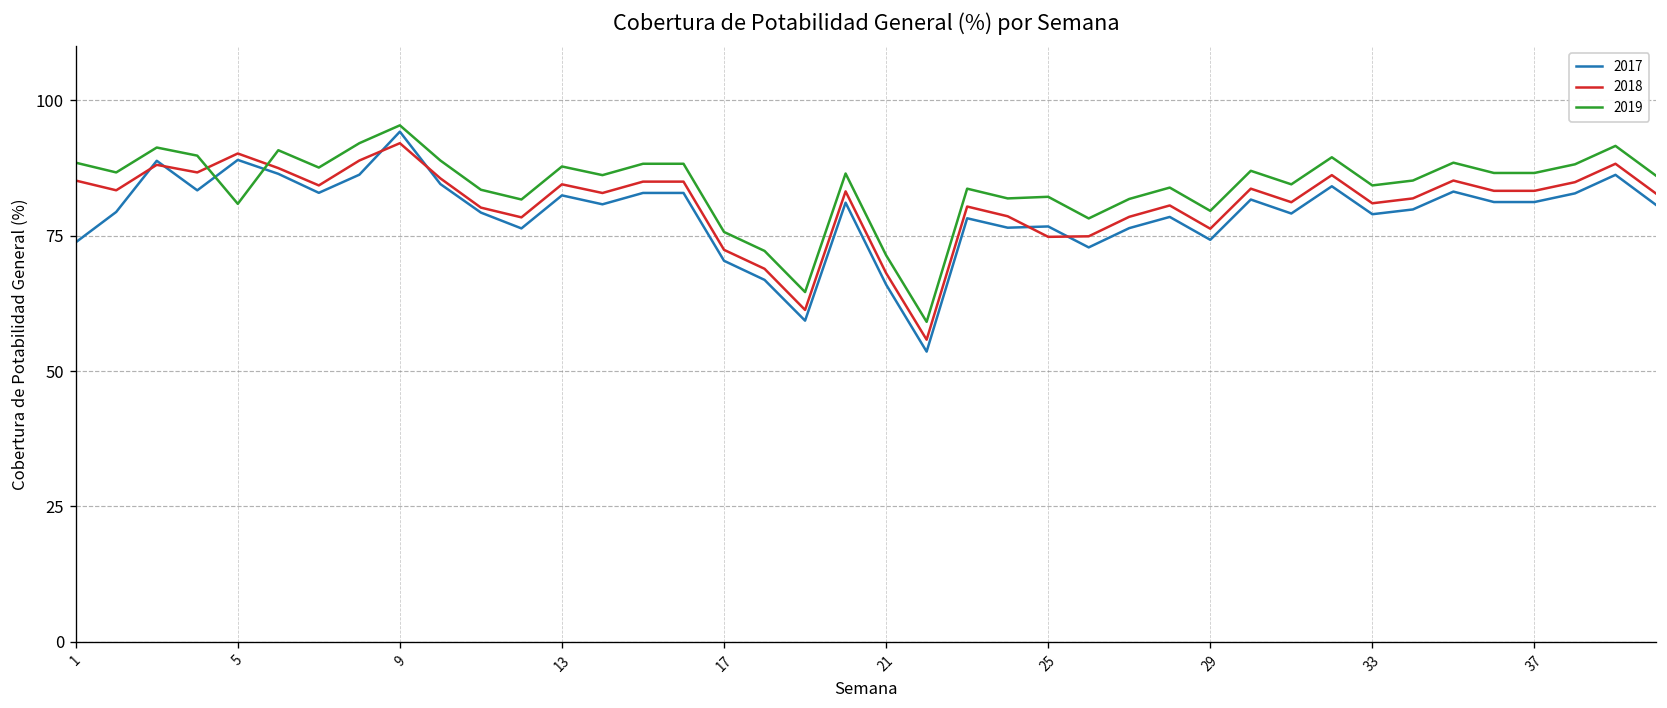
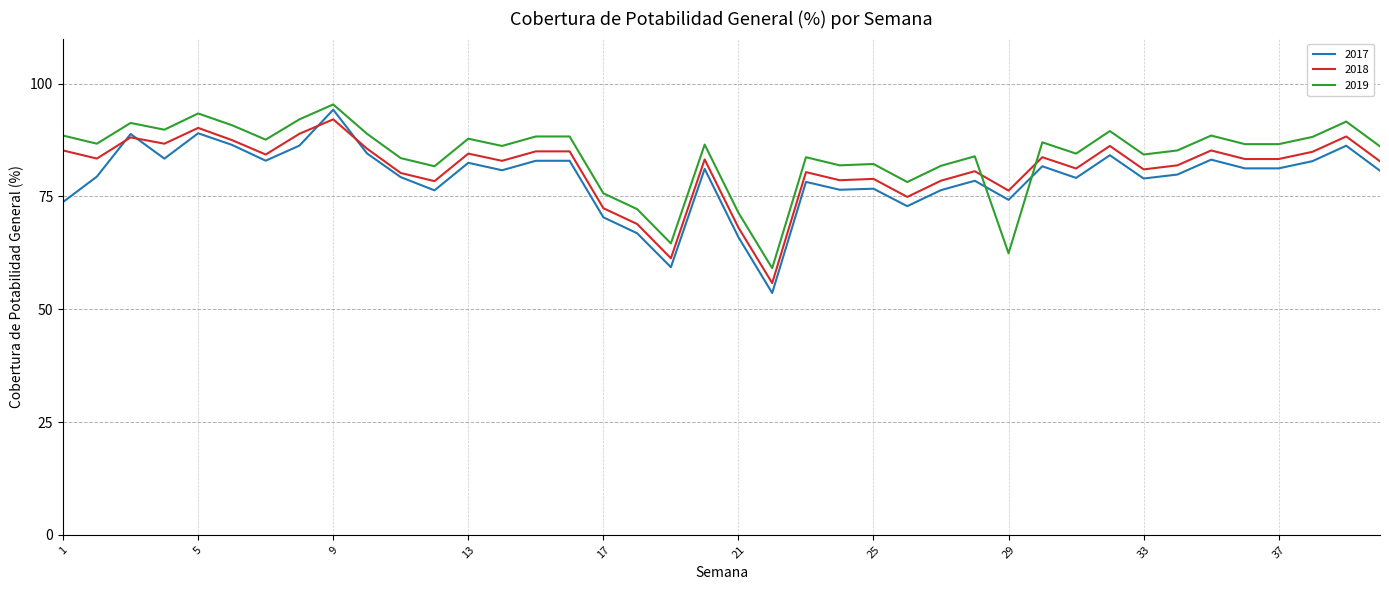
  {
    "2017": {
      "1": 74,
      "5": 89,
      "9": 94,
      "13": 82,
      "17": 70,
      "21": 66,
      "25": 77,
      "29": 74,
      "33": 79,
      "37": 81
    },
    "2018": {
      "1": 85,
      "5": 90,
      "9": 92,
      "13": 85,
      "17": 72,
      "21": 68,
-     "25": 75,
+     "25": 79,
      "29": 76,
      "33": 81,
      "37": 83
    },
    "2019": {
      "1": 89,
-     "5": 81,
+     "5": 93,
      "9": 95,
      "13": 88,
      "17": 76,
      "21": 71,
      "25": 82,
-     "29": 80,
+     "29": 62,
      "33": 84,
      "37": 87
    }
  }
